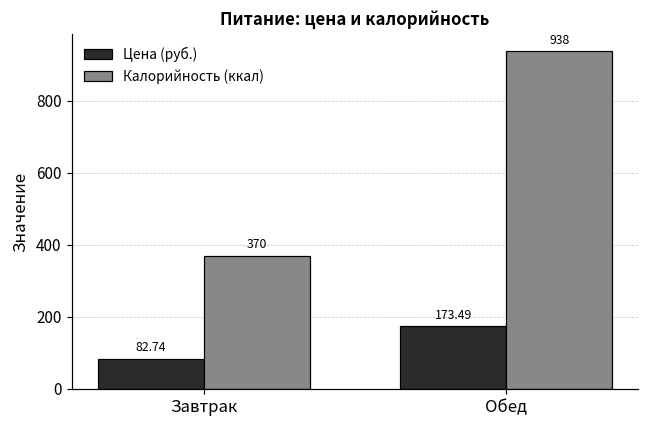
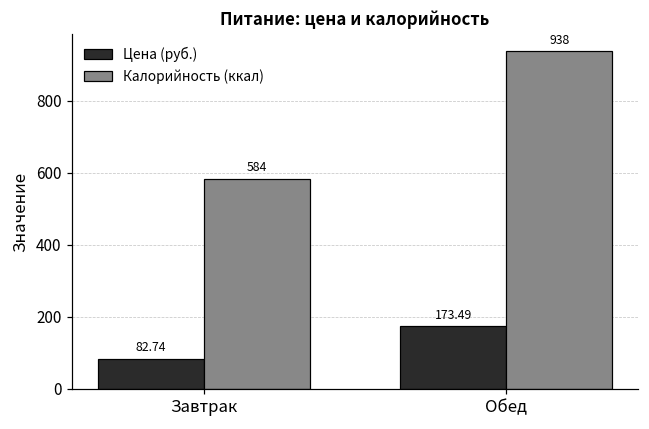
  {
    "Цена (руб.)": {
      "Завтрак": 82.74,
      "Обед": 173.49
    },
    "Калорийность (ккал)": {
-     "Завтрак": 370,
+     "Завтрак": 584,
      "Обед": 938
    }
  }
